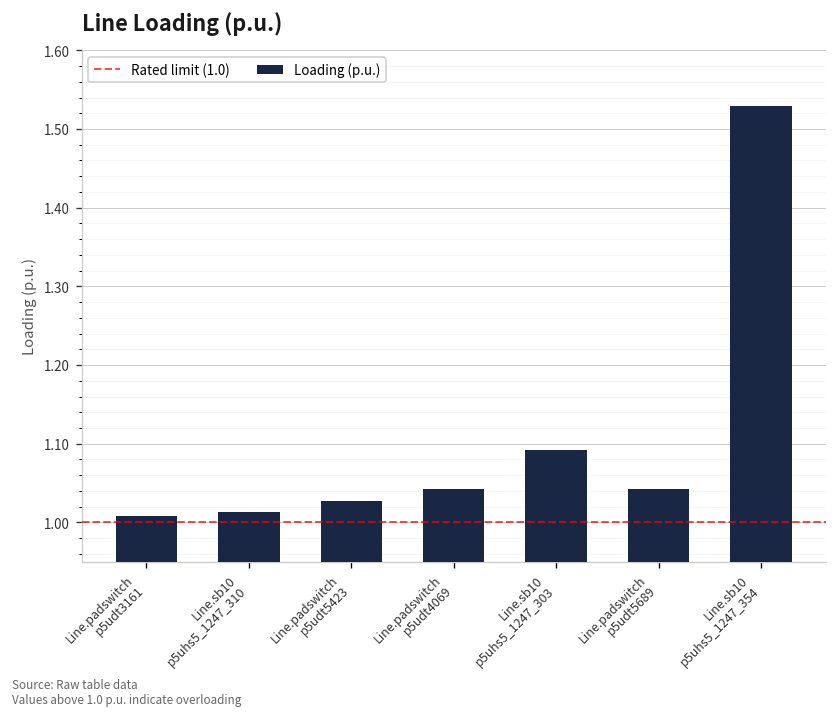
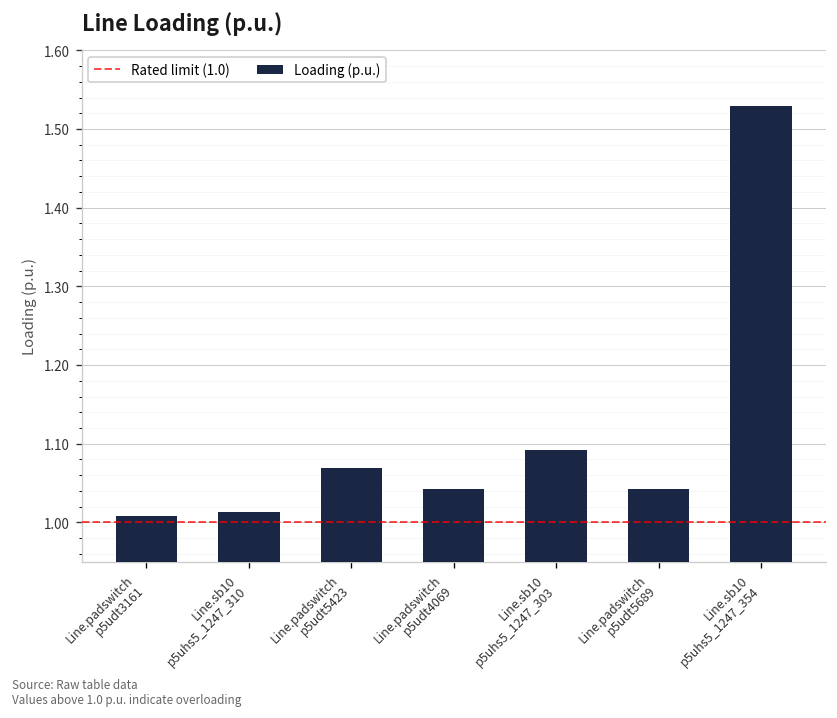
  {
    "Line.padswitch p5udt3161": 1.01,
    "Line.sb10 p5uhs5_1247_310": 1.01,
-   "Line.padswitch p5udt5423": 1.03,
+   "Line.padswitch p5udt5423": 1.07,
    "Line.padswitch p5udt4069": 1.04,
    "Line.sb10 p5uhs5_1247_303": 1.09,
    "Line.padswitch p5udt5689": 1.04,
    "Line.sb10 p5uhs5_1247_354": 1.53
  }
